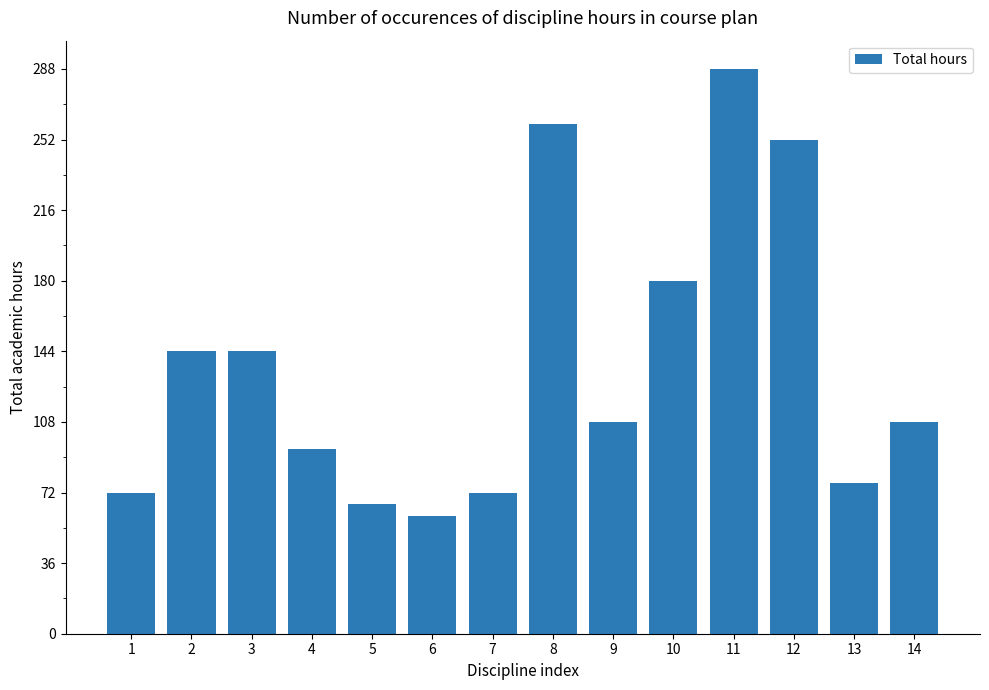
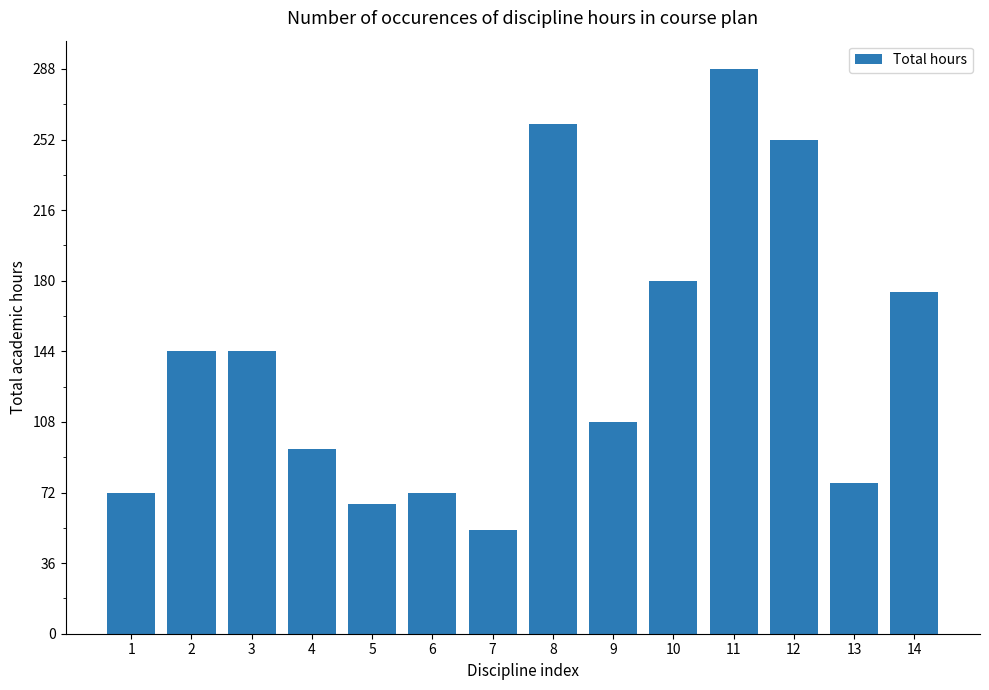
  {
    "1": 72,
    "2": 144,
    "3": 144,
    "4": 94,
    "5": 66,
-   "6": 60,
-   "7": 72,
+   "6": 72,
+   "7": 53,
    "8": 260,
    "9": 108,
    "10": 180,
    "11": 288,
    "12": 252,
    "13": 77,
-   "14": 108
+   "14": 174
  }
